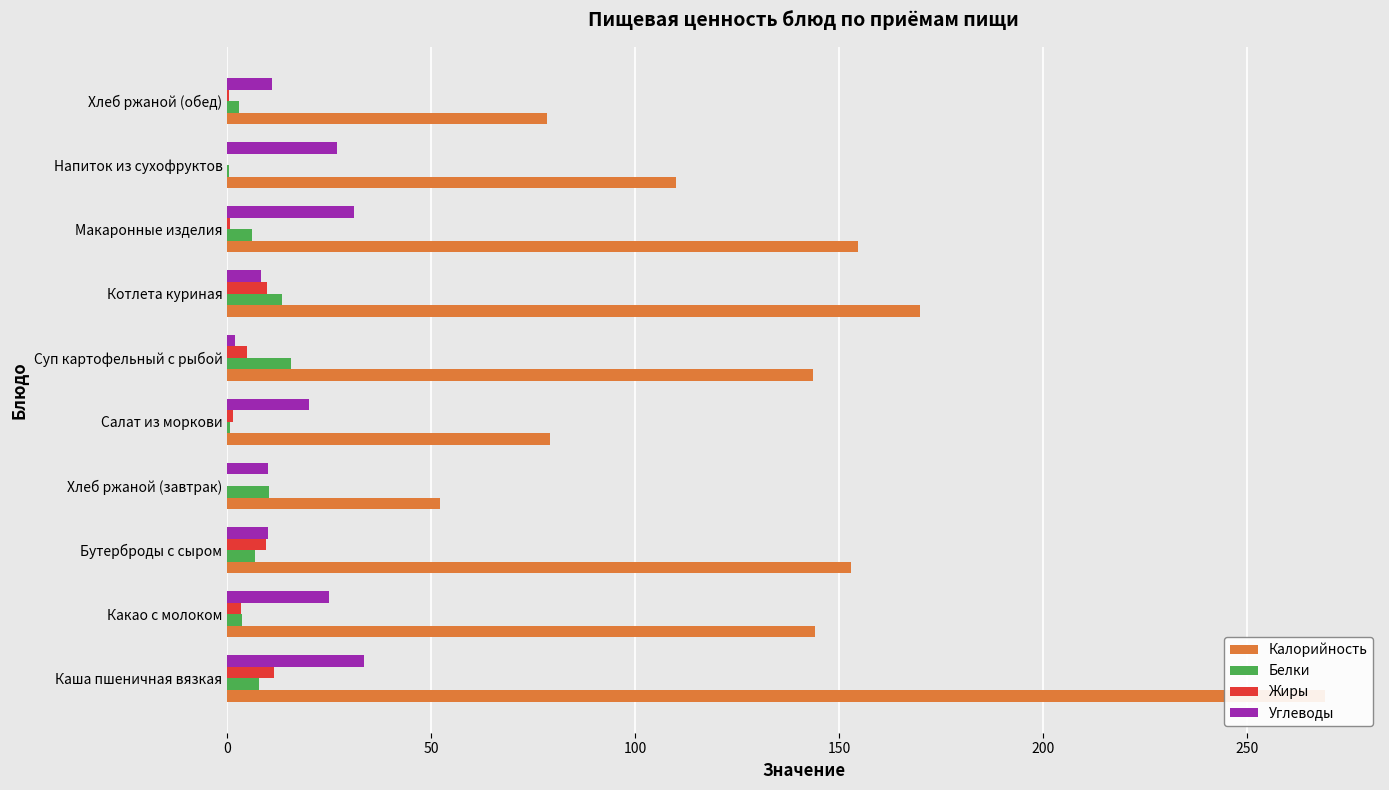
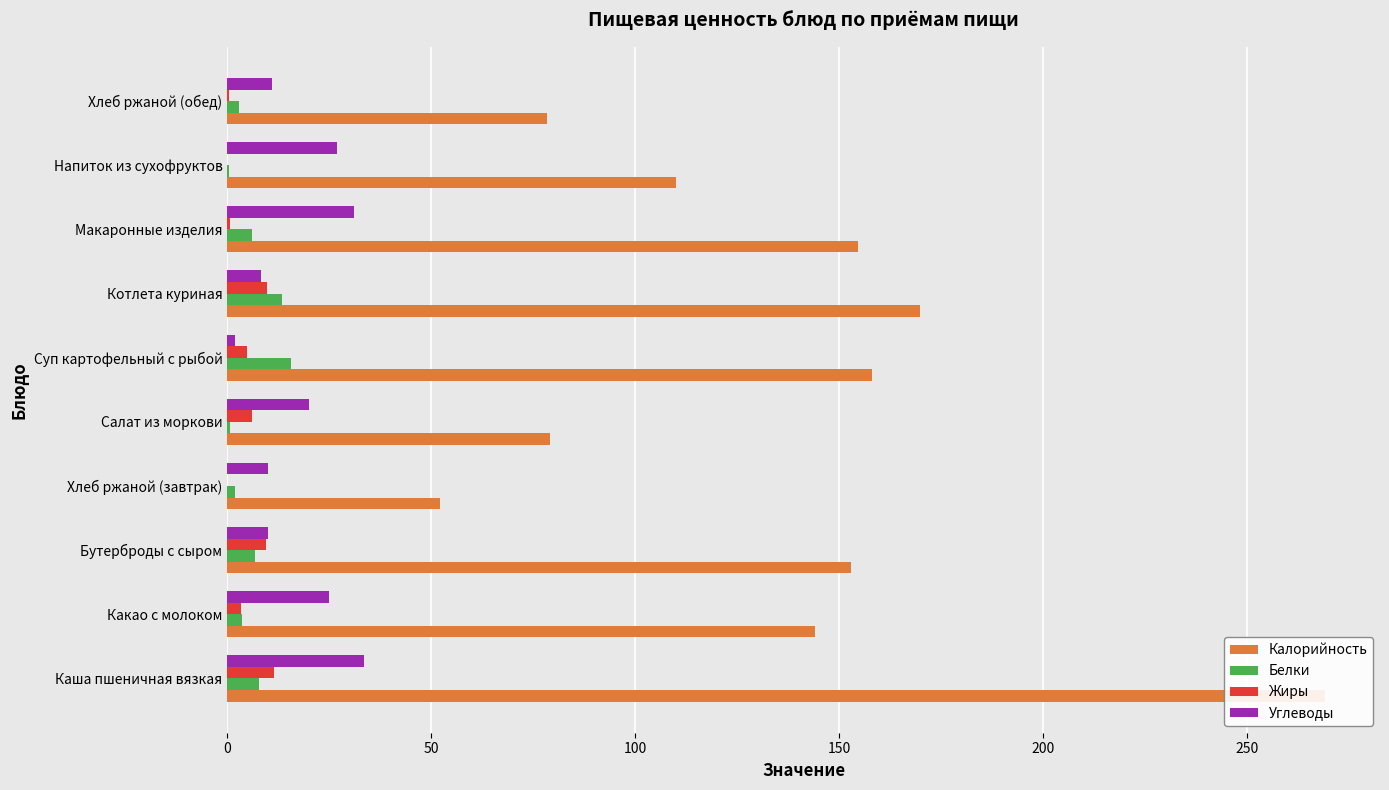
  {
    "Калорийность": {
      "Хлеб ржаной (обед)": 78,
      "Напиток из сухофруктов": 110,
      "Макаронные изделия": 155,
      "Котлета куриная": 170,
-     "Суп картофельный с рыбой": 144,
+     "Суп картофельный с рыбой": 158,
      "Салат из моркови": 79,
      "Хлеб ржаной (завтрак)": 52,
      "Бутерброды с сыром": 153,
      "Какао с молоком": 144
    },
    "Белки": {
      "Хлеб ржаной (обед)": 3,
      "Макаронные изделия": 6,
      "Котлета куриная": 14,
      "Суп картофельный с рыбой": 16,
      "Салат из моркови": 1,
-     "Хлеб ржаной (завтрак)": 10,
+     "Хлеб ржаной (завтрак)": 2,
      "Бутерброды с сыром": 7,
      "Какао с молоком": 4,
      "Каша пшеничная вязкая": 8
    },
    "Жиры": {
      "Напиток из сухофруктов": 0,
      "Макаронные изделия": 1,
      "Котлета куриная": 10,
      "Суп картофельный с рыбой": 5,
-     "Салат из моркови": 1,
+     "Салат из моркови": 6,
      "Хлеб ржаной (завтрак)": 0,
      "Бутерброды с сыром": 10,
      "Какао с молоком": 3,
      "Каша пшеничная вязкая": 12
    },
    "Углеводы": {
      "Хлеб ржаной (обед)": 11,
      "Напиток из сухофруктов": 27,
      "Макаронные изделия": 31,
      "Котлета куриная": 8,
      "Суп картофельный с рыбой": 2,
      "Салат из моркови": 20,
      "Хлеб ржаной (завтрак)": 10,
      "Бутерброды с сыром": 10,
      "Какао с молоком": 25,
      "Каша пшеничная вязкая": 33
    }
  }
